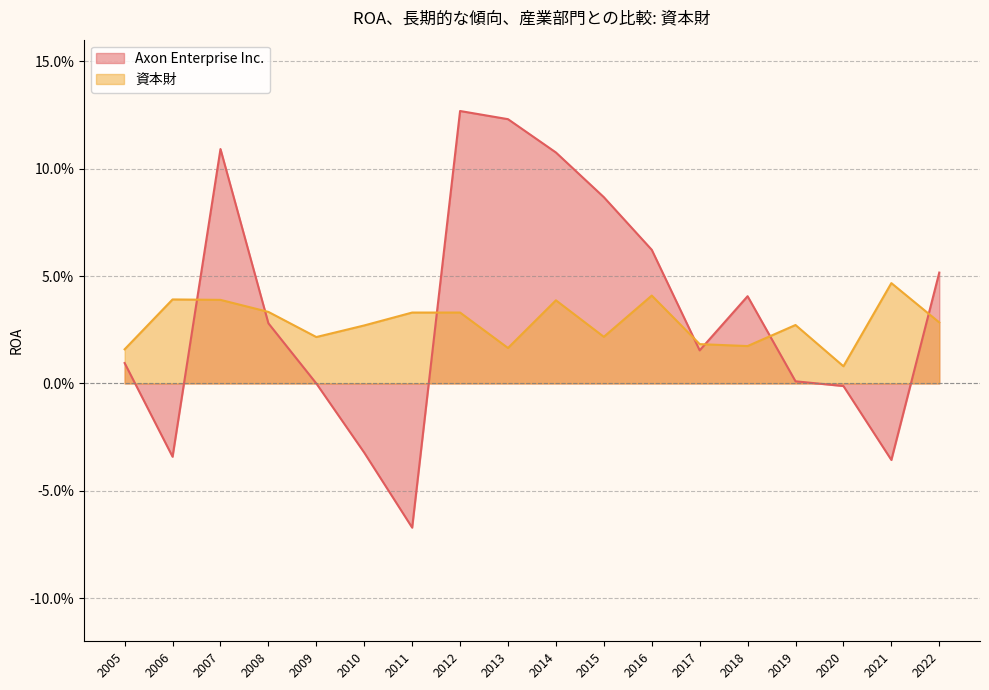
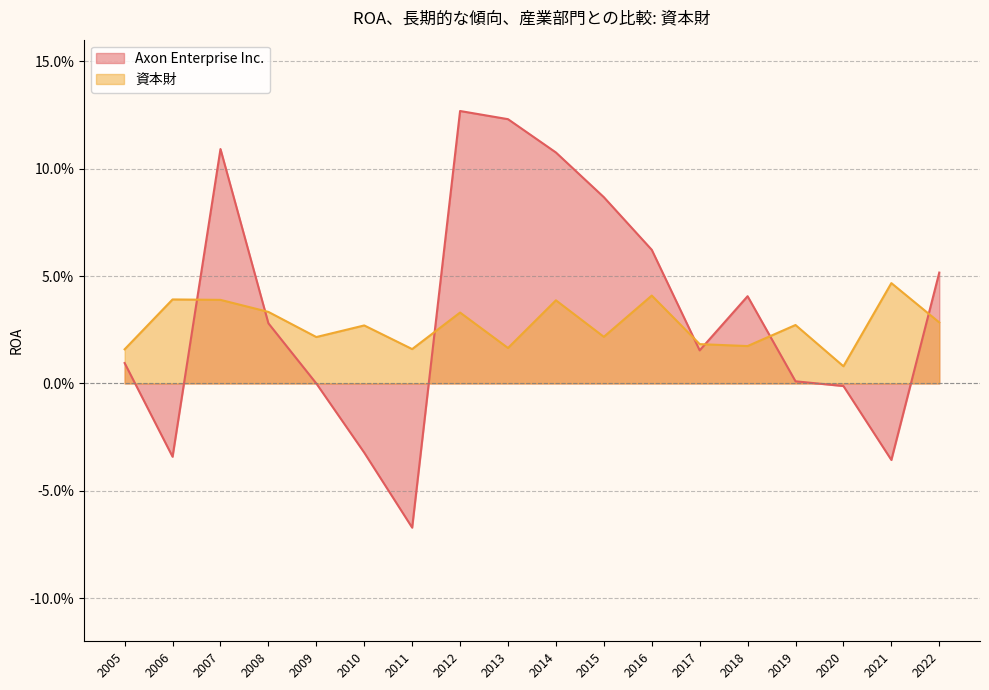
  {
    "資本財": {
      "2005": "1.6%",
      "2006": "3.9%",
      "2007": "3.9%",
      "2008": "3.3%",
      "2009": "2.2%",
      "2010": "2.7%",
-     "2011": "3.3%",
+     "2011": "1.6%",
      "2012": "3.3%",
      "2013": "1.7%",
      "2014": "3.9%",
      "2015": "2.2%",
      "2016": "4.1%",
      "2017": "1.8%",
      "2018": "1.7%",
      "2019": "2.7%",
      "2020": "0.8%",
      "2021": "4.7%",
      "2022": "2.8%"
    }
  }
